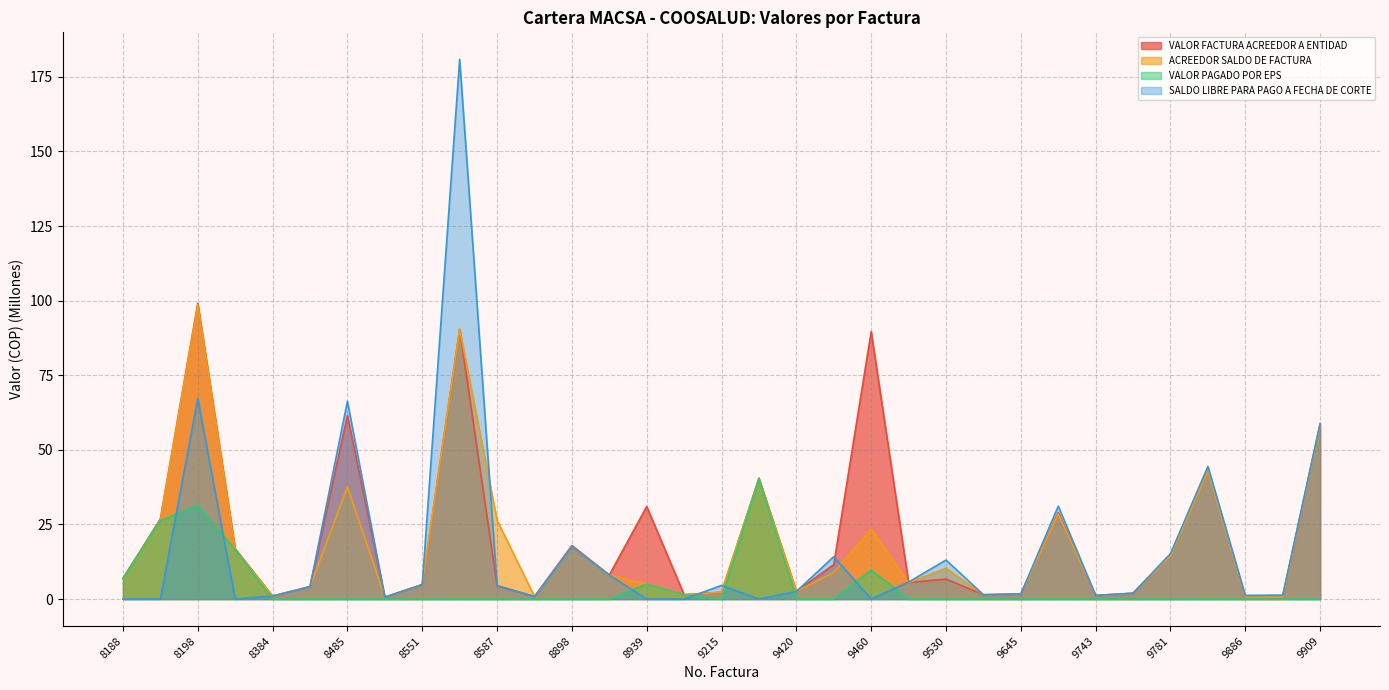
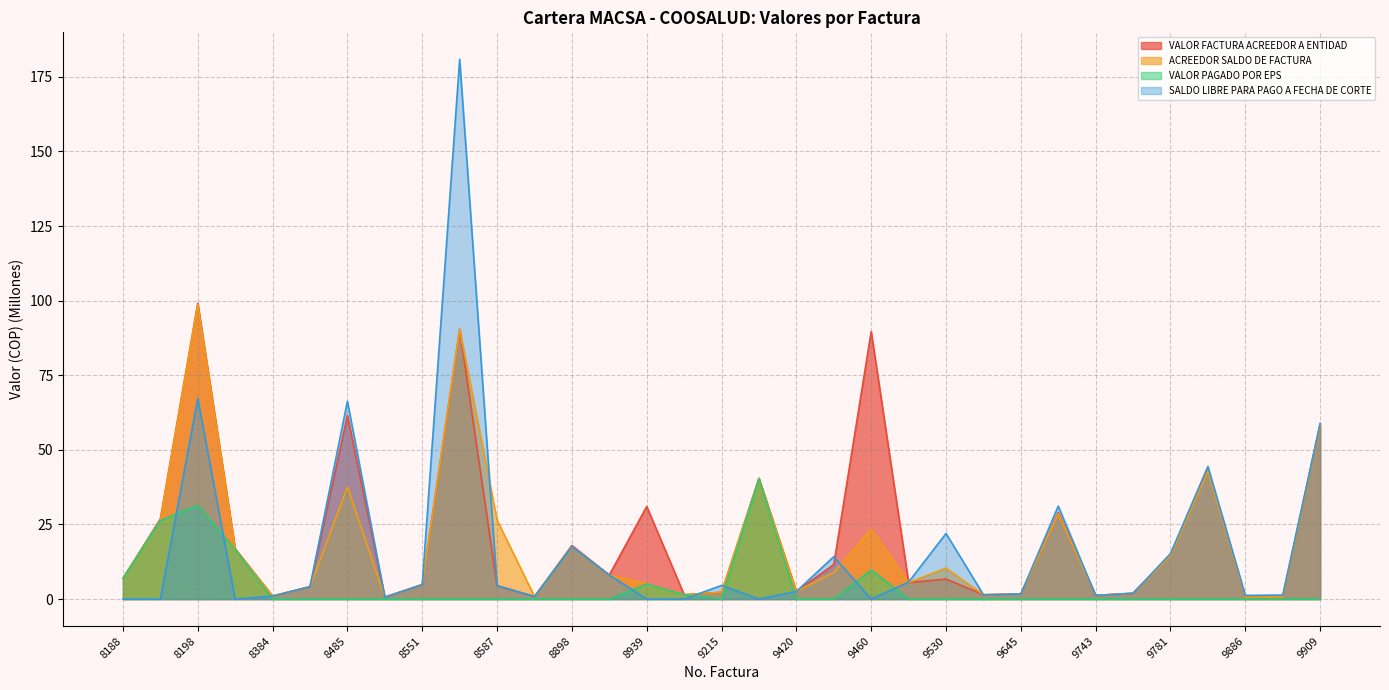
  {
    "VALOR FACTURA ACREEDOR A ENTIDAD": {
      "8485": 62,
      "8939": 31,
      "9460": 90,
      "9530": 7
    },
    "ACREEDOR SALDO DE FACTURA": {
      "8485": 38,
      "8587": 26,
      "9460": 23,
      "9530": 10
    },
    "VALOR PAGADO POR EPS": {
      "8198": 31,
      "8384": 0,
      "8485": 0,
      "8551": 0,
      "8587": 0,
      "8898": 0,
      "9215": 0,
      "9420": 0,
      "9460": 10,
      "9530": 0,
      "9645": 0,
      "9743": 0,
      "9781": 0,
      "9909": 0
    },
    "SALDO LIBRE PARA PAGO A FECHA DE CORTE": {
      "8188": 0,
      "8198": 67,
      "8485": 66,
      "8939": 0,
      "9215": 5,
      "9460": 0,
-     "9530": 13
+     "9530": 22
    }
  }
